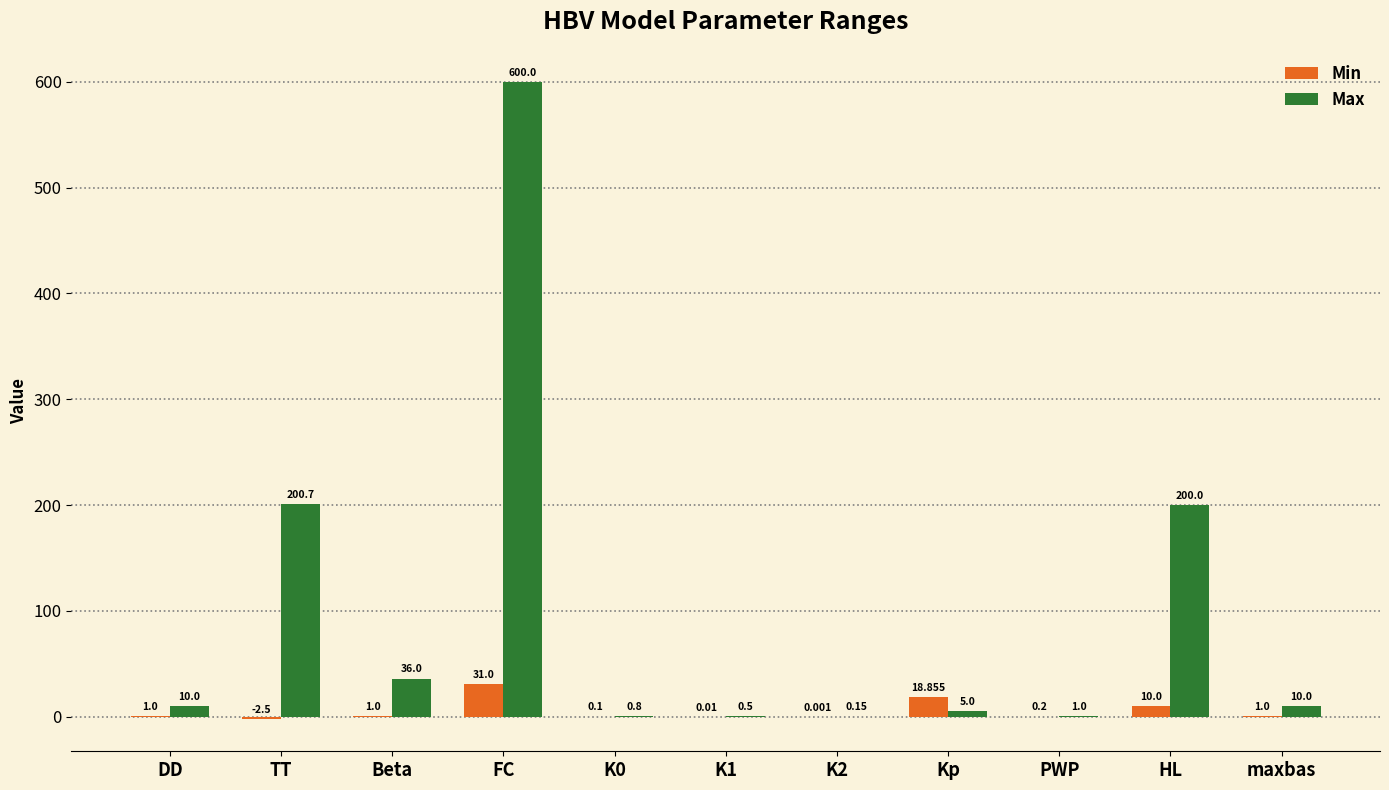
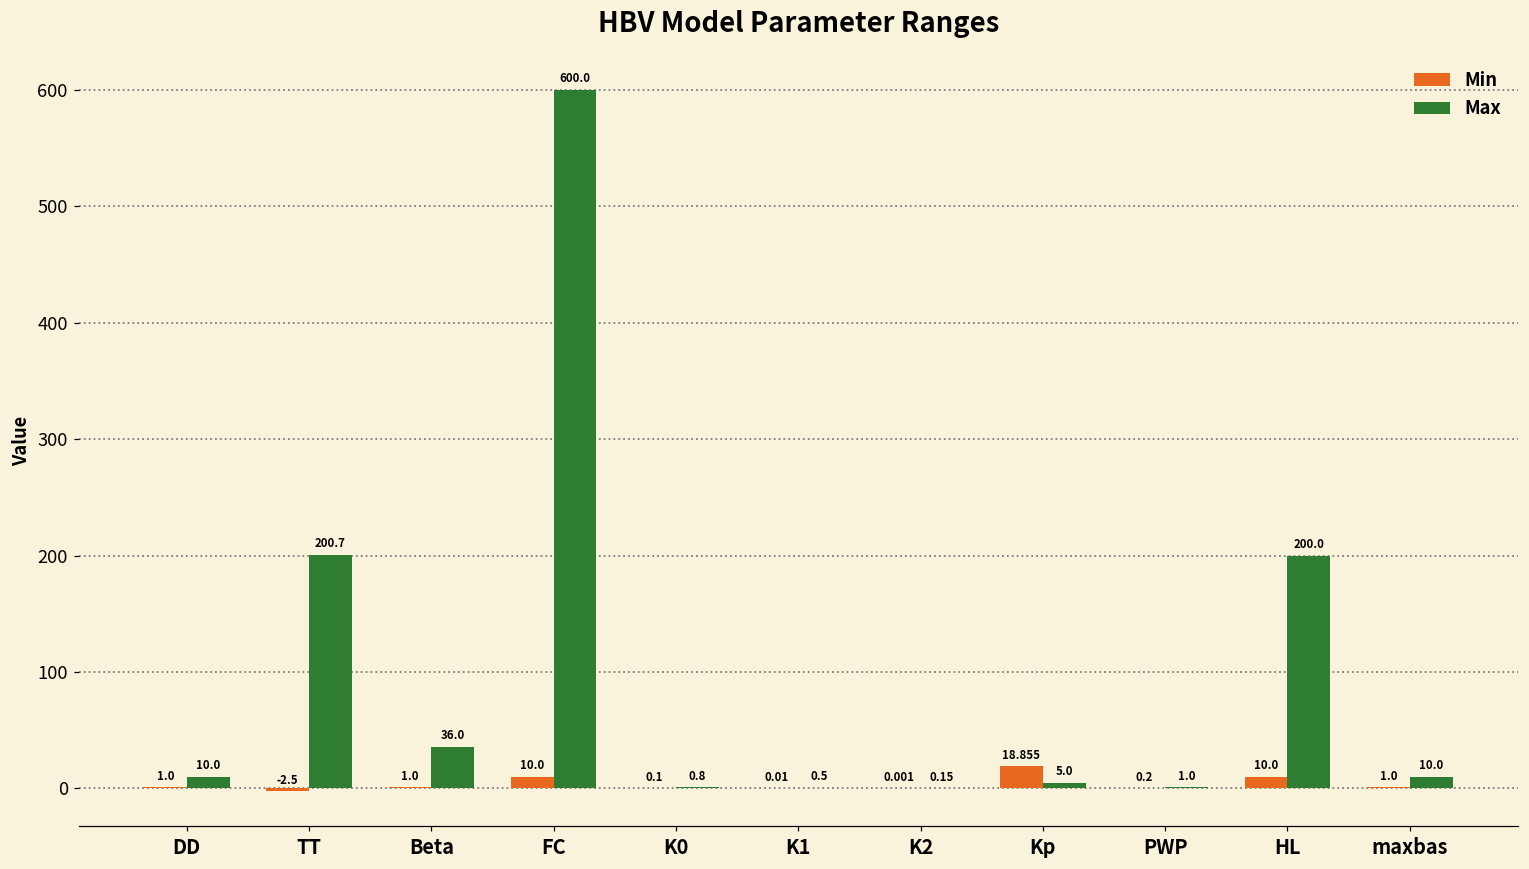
  {
    "Min": {
      "DD": 1.0,
      "TT": -2.5,
      "Beta": 1.0,
-     "FC": 31.0,
+     "FC": 10.0,
      "K0": 0.1,
      "K1": 0.01,
      "K2": 0.001,
      "Kp": 18.855,
      "PWP": 0.2,
      "HL": 10.0,
      "maxbas": 1.0
    },
    "Max": {
      "DD": 10.0,
      "TT": 200.7,
      "Beta": 36.0,
      "FC": 600.0,
      "K0": 0.8,
      "K1": 0.5,
      "K2": 0.15,
      "Kp": 5.0,
      "PWP": 1.0,
      "HL": 200.0,
      "maxbas": 10.0
    }
  }
